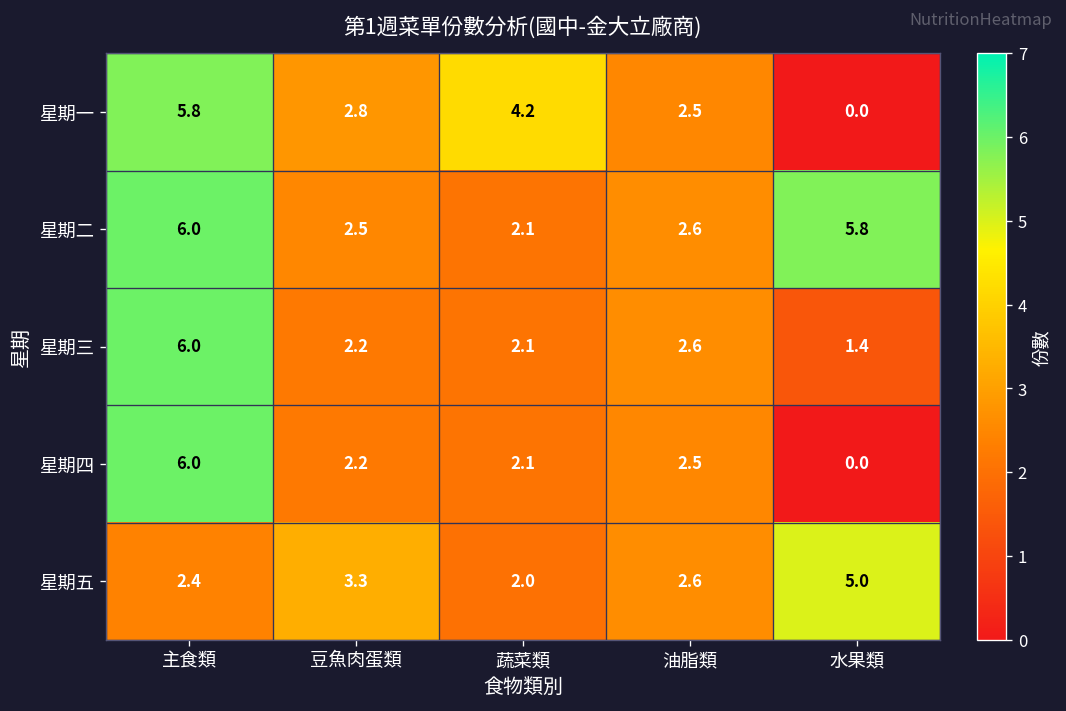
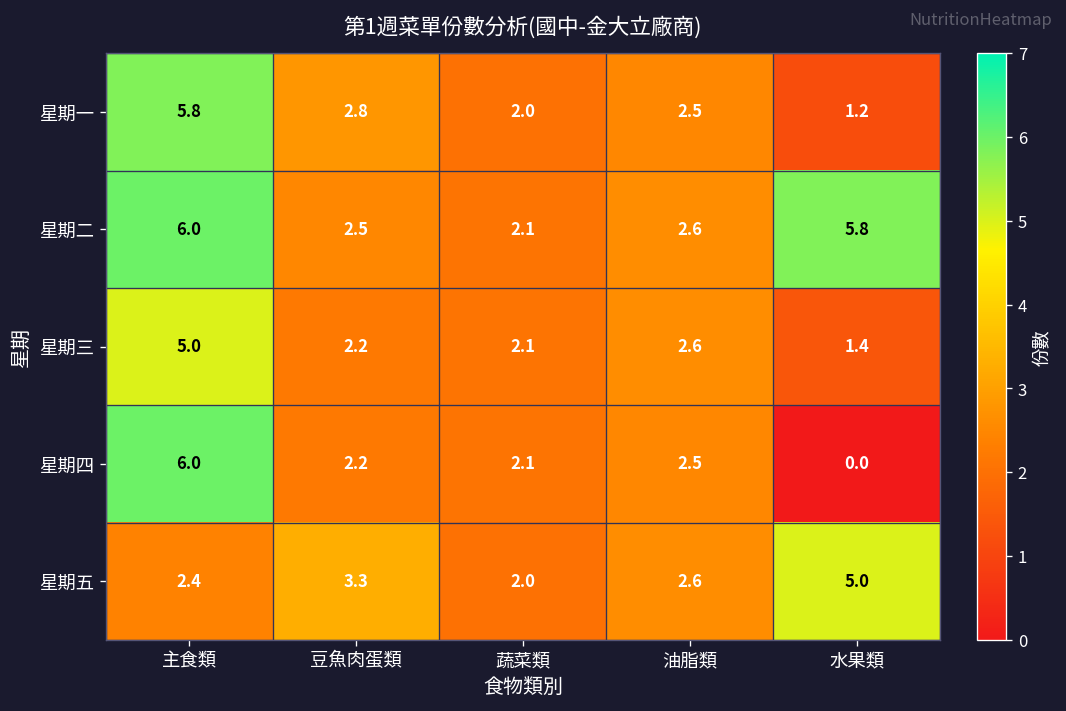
  {
    "星期一": {
      "主食類": 5.8,
      "豆魚肉蛋類": 2.8,
-     "蔬菜類": 4.2,
+     "蔬菜類": 2.0,
      "油脂類": 2.5,
-     "水果類": 0.0
+     "水果類": 1.2
    },
    "星期二": {
      "主食類": 6.0,
      "豆魚肉蛋類": 2.5,
      "蔬菜類": 2.1,
      "油脂類": 2.6,
      "水果類": 5.8
    },
    "星期三": {
-     "主食類": 6.0,
+     "主食類": 5.0,
      "豆魚肉蛋類": 2.2,
      "蔬菜類": 2.1,
      "油脂類": 2.6,
      "水果類": 1.4
    },
    "星期四": {
      "主食類": 6.0,
      "豆魚肉蛋類": 2.2,
      "蔬菜類": 2.1,
      "油脂類": 2.5,
      "水果類": 0.0
    },
    "星期五": {
      "主食類": 2.4,
      "豆魚肉蛋類": 3.3,
      "蔬菜類": 2.0,
      "油脂類": 2.6,
      "水果類": 5.0
    }
  }
